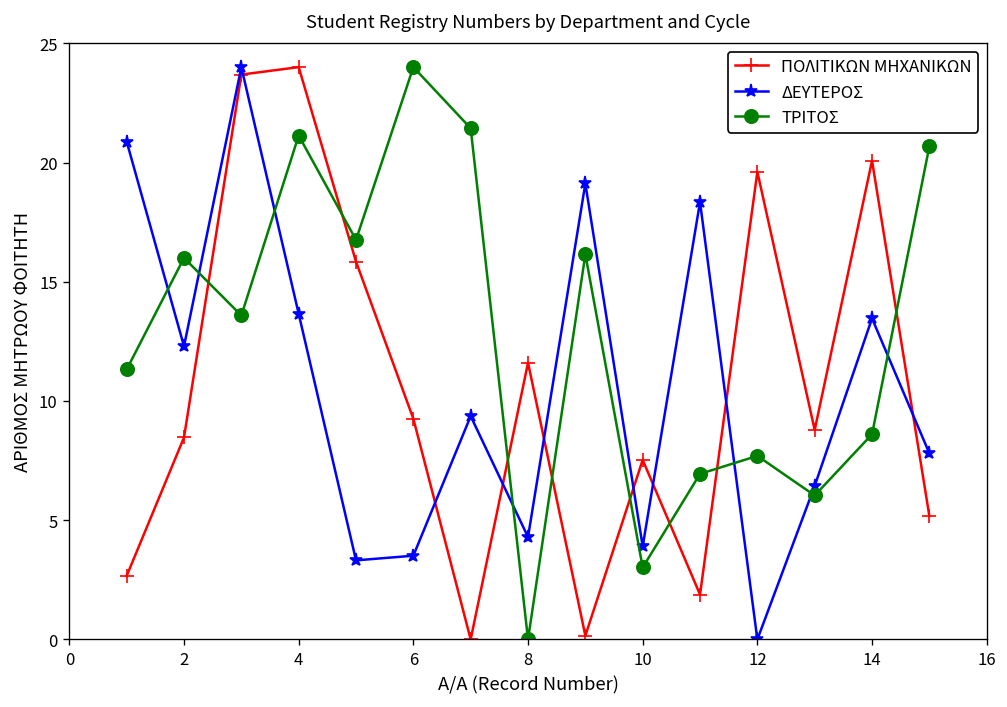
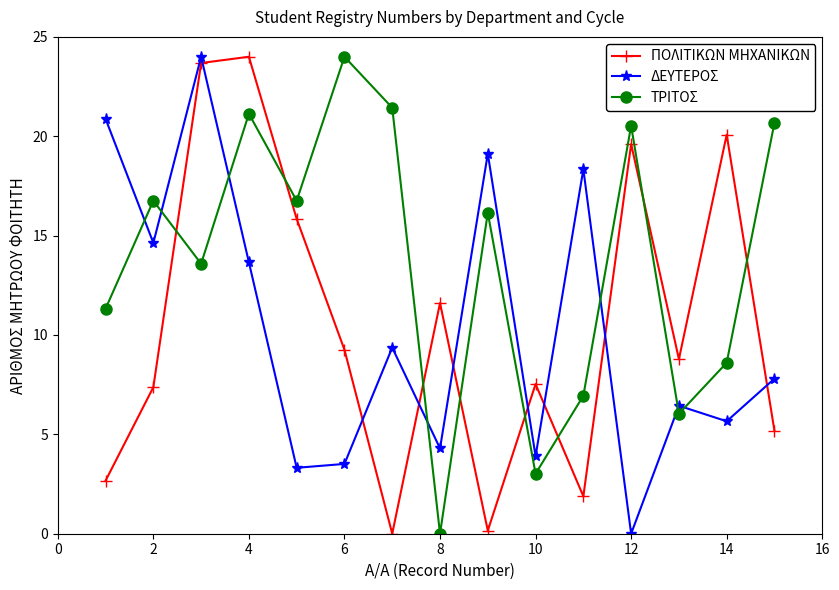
  {
    "ΠΟΛΙΤΙΚΩΝ ΜΗΧΑΝΙΚΩΝ": {
-     "2": 8.5,
+     "2": 7.4,
      "4": 24.0,
      "6": 9.3,
      "8": 11.6,
      "10": 7.5,
      "12": 19.6,
      "14": 20.1
    },
    "ΔΕΥΤΕΡΟΣ": {
-     "2": 12.3,
+     "2": 14.6,
      "4": 13.7,
      "6": 3.5,
      "8": 4.3,
      "10": 3.9,
      "12": 0.0,
-     "14": 13.5
+     "14": 5.7
    },
    "ΤΡΙΤΟΣ": {
-     "2": 16.0,
+     "2": 16.8,
      "4": 21.1,
      "6": 24.0,
      "8": 0.0,
      "10": 3.0,
-     "12": 7.7,
+     "12": 20.5,
      "14": 8.6
    }
  }
